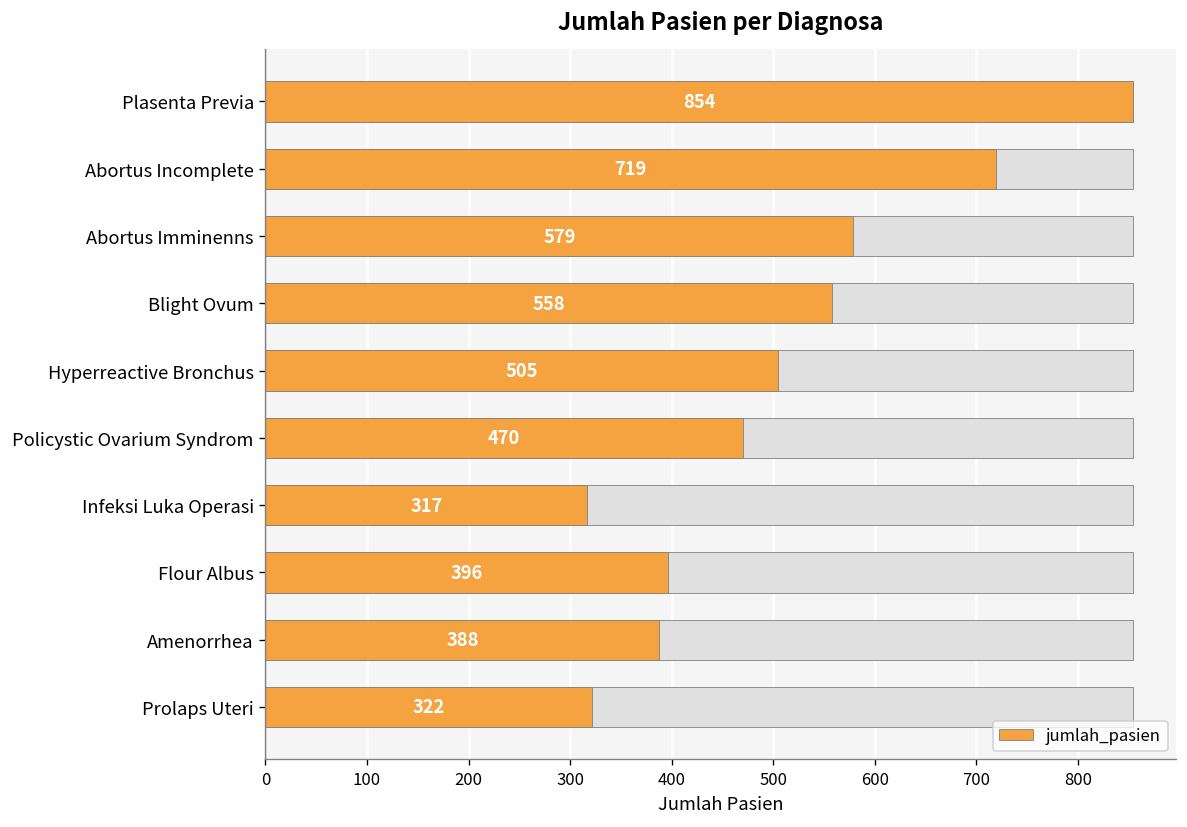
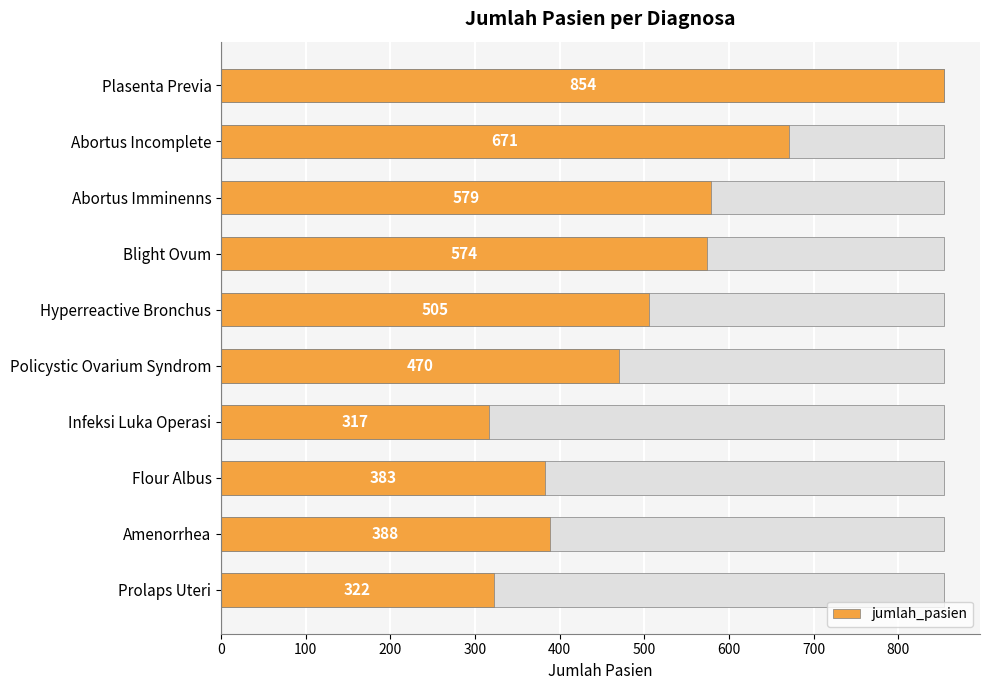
  {
    "jumlah_pasien": {
      "Plasenta Previa": 854,
-     "Abortus Incomplete": 719,
-     "Blight Ovum": 558,
-     "Flour Albus": 396
+     "Abortus Incomplete": 671,
+     "Blight Ovum": 574,
+     "Flour Albus": 383
    }
  }
